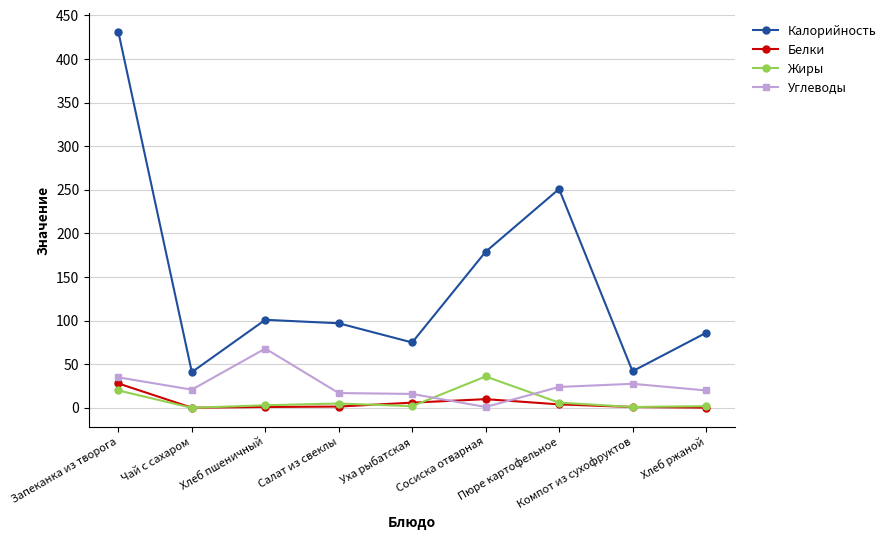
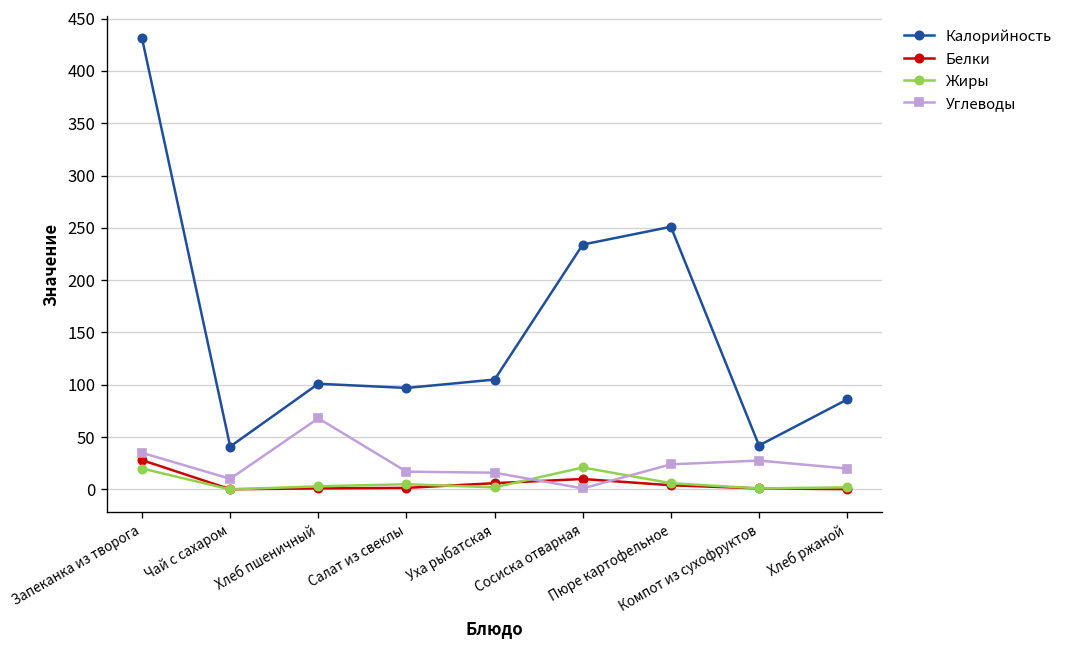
  {
    "Калорийность": {
      "Запеканка из творога": 430,
      "Чай с сахаром": 40,
      "Хлеб пшеничный": 100,
      "Салат из свеклы": 100,
-     "Уха рыбатская": 80,
-     "Сосиска отварная": 180,
+     "Уха рыбатская": 110,
+     "Сосиска отварная": 230,
      "Пюре картофельное": 250,
      "Компот из сухофруктов": 40,
      "Хлеб ржаной": 90
    },
    "Белки": {
      "Запеканка из творога": 30,
      "Салат из свеклы": 0,
      "Уха рыбатская": 10,
      "Сосиска отварная": 10
    },
    "Жиры": {
      "Запеканка из творога": 20,
      "Салат из свеклы": 10,
      "Уха рыбатская": 0,
-     "Сосиска отварная": 40
+     "Сосиска отварная": 20
    },
    "Углеводы": {
      "Запеканка из творога": 40,
-     "Чай с сахаром": 20,
+     "Чай с сахаром": 10,
      "Хлеб пшеничный": 70,
      "Салат из свеклы": 20,
      "Уха рыбатская": 20,
      "Сосиска отварная": 0,
      "Пюре картофельное": 20,
      "Компот из сухофруктов": 30,
      "Хлеб ржаной": 20
    }
  }
